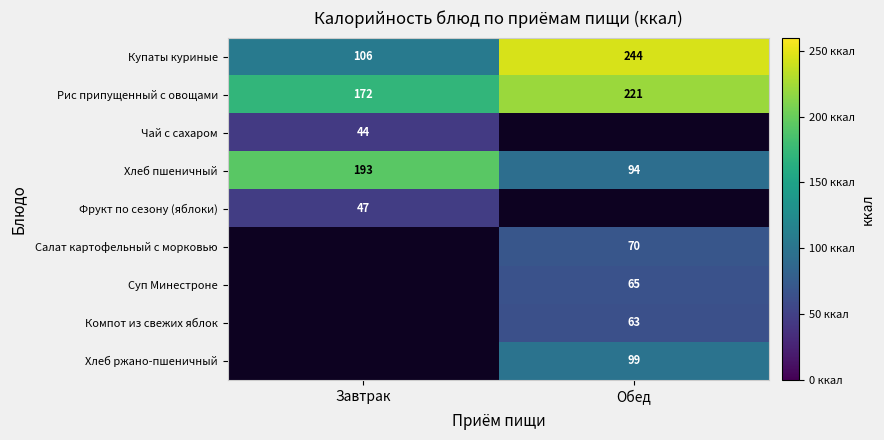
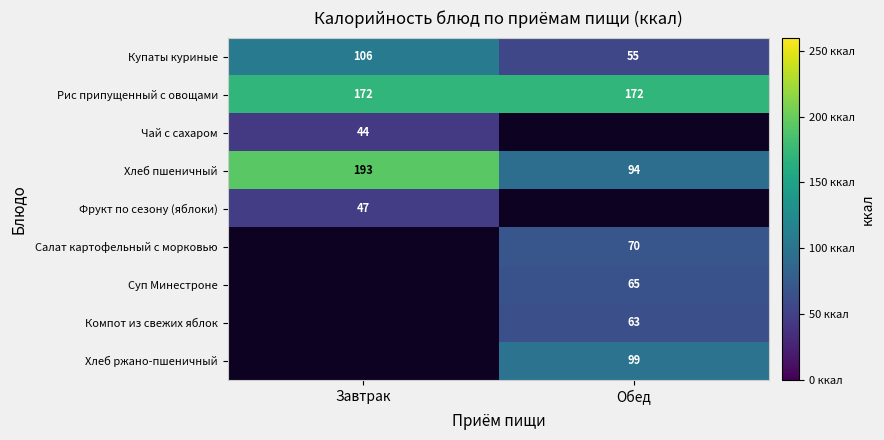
  {
    "Купаты куриные": {
      "Завтрак": 106,
-     "Обед": 244
+     "Обед": 55
    },
    "Рис припущенный с овощами": {
      "Завтрак": 172,
-     "Обед": 221
+     "Обед": 172
    },
    "Чай с сахаром": {
      "Завтрак": 44
    },
    "Хлеб пшеничный": {
      "Завтрак": 193,
      "Обед": 94
    },
    "Фрукт по сезону (яблоки)": {
      "Завтрак": 47
    },
    "Салат картофельный с морковью": {
      "Обед": 70
    },
    "Суп Минестроне": {
      "Обед": 65
    },
    "Компот из свежих яблок": {
      "Обед": 63
    },
    "Хлеб ржано-пшеничный": {
      "Обед": 99
    }
  }
